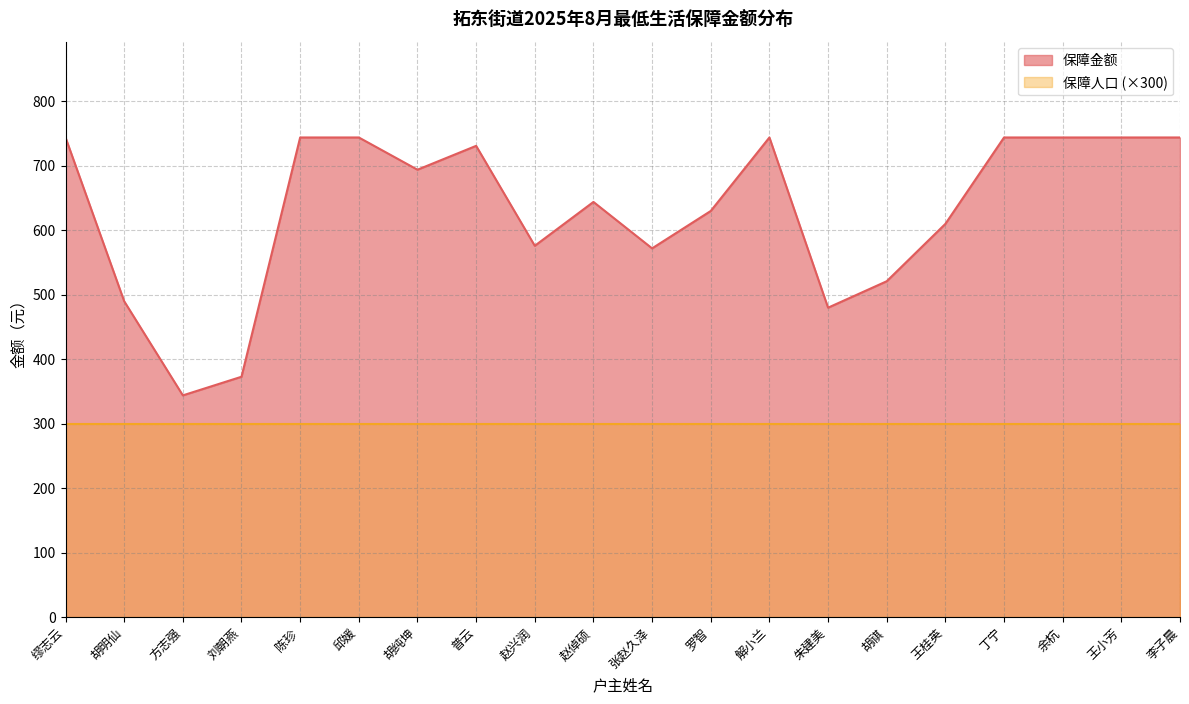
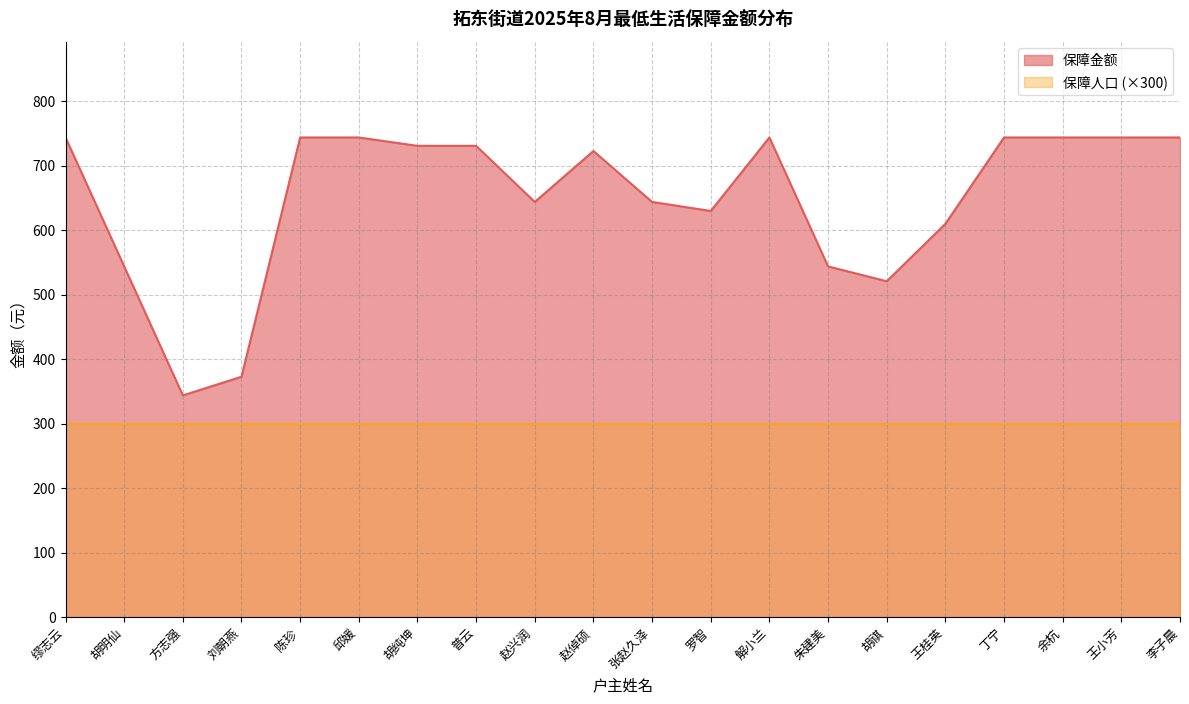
  {
    "保障金额": {
      "缪志云": 740,
-     "胡明仙": 490,
+     "胡明仙": 540,
      "方志强": 340,
      "刘朝燕": 370,
      "陈珍": 740,
      "邱媛": 740,
-     "胡纯坤": 690,
+     "胡纯坤": 730,
      "普云": 730,
-     "赵兴润": 580,
-     "赵倬硕": 640,
-     "张赵久泽": 570,
+     "赵兴润": 640,
+     "赵倬硕": 720,
+     "张赵久泽": 640,
      "罗智": 630,
      "解小兰": 740,
-     "朱建美": 480,
+     "朱建美": 540,
      "胡祺": 520,
      "王桂英": 610,
      "丁宁": 740,
      "余杭": 740,
      "王小芳": 740,
      "李子晨": 740
    },
    "保障人口 (×300)": {
      "缪志云": 300,
      "胡明仙": 300,
      "方志强": 300,
      "刘朝燕": 300,
      "陈珍": 300,
      "邱媛": 300,
      "胡纯坤": 300,
      "普云": 300,
      "赵兴润": 300,
      "赵倬硕": 300,
      "张赵久泽": 300,
      "罗智": 300,
      "解小兰": 300,
      "朱建美": 300,
      "胡祺": 300,
      "王桂英": 300,
      "丁宁": 300,
      "余杭": 300,
      "王小芳": 300,
      "李子晨": 300
    }
  }
